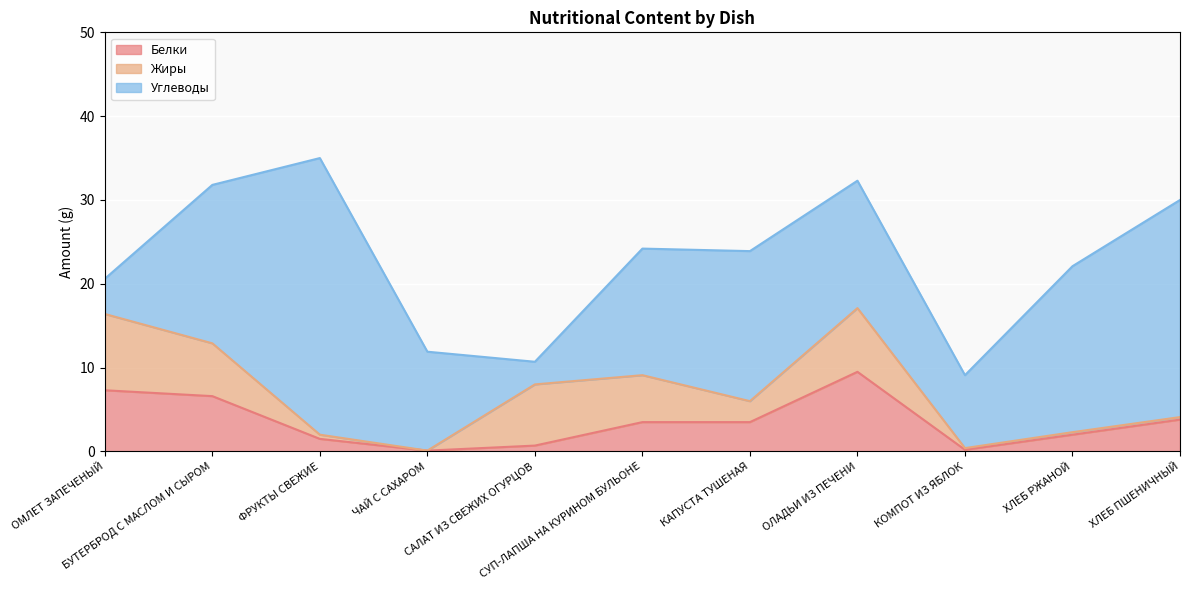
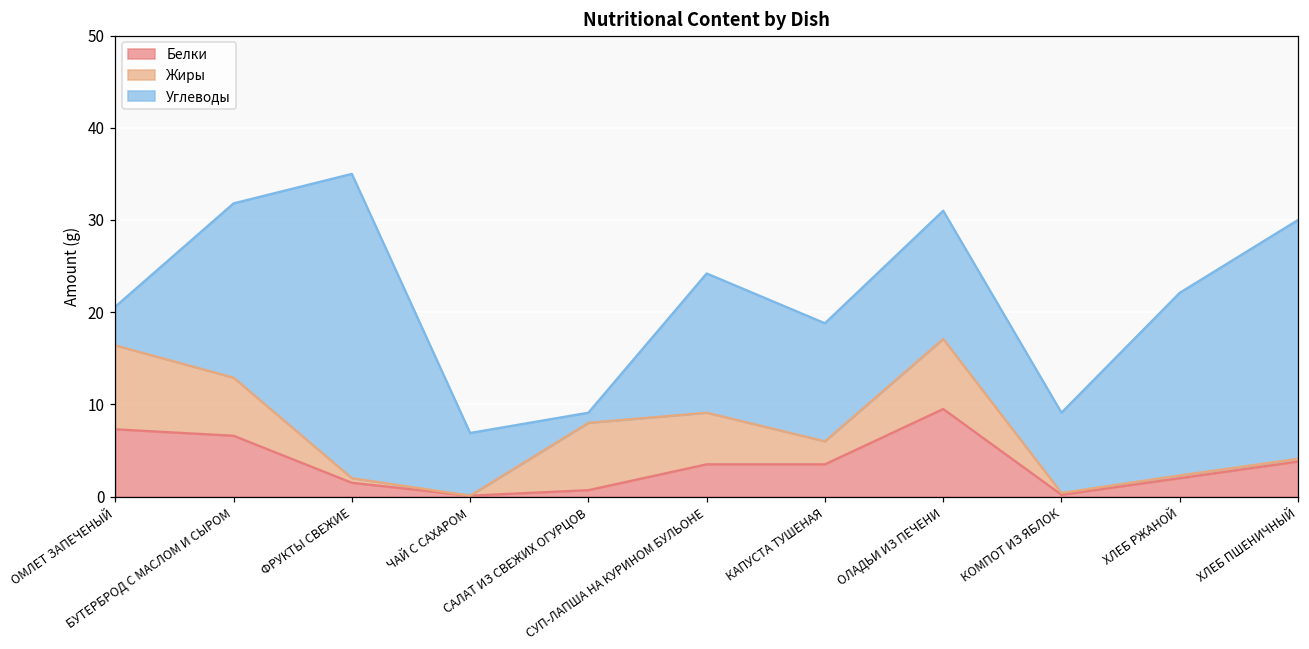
  {
    "Углеводы": {
      "ОМЛЕТ ЗАПЕЧЕНЫЙ": 4,
      "БУТЕРБРОД С МАСЛОМ И СЫРОМ": 19,
      "ФРУКТЫ СВЕЖИЕ": 33,
-     "ЧАЙ С САХАРОМ": 12,
-     "САЛАТ ИЗ СВЕЖИХ ОГУРЦОВ": 3,
+     "ЧАЙ С САХАРОМ": 7,
+     "САЛАТ ИЗ СВЕЖИХ ОГУРЦОВ": 1,
      "СУП-ЛАПША НА КУРИНОМ БУЛЬОНЕ": 15,
-     "КАПУСТА ТУШЕНАЯ": 18,
-     "ОЛАДЬИ ИЗ ПЕЧЕНИ": 15,
+     "КАПУСТА ТУШЕНАЯ": 13,
+     "ОЛАДЬИ ИЗ ПЕЧЕНИ": 14,
      "КОМПОТ ИЗ ЯБЛОК": 9,
      "ХЛЕБ РЖАНОЙ": 20,
      "ХЛЕБ ПШЕНИЧНЫЙ": 26
    }
  }
